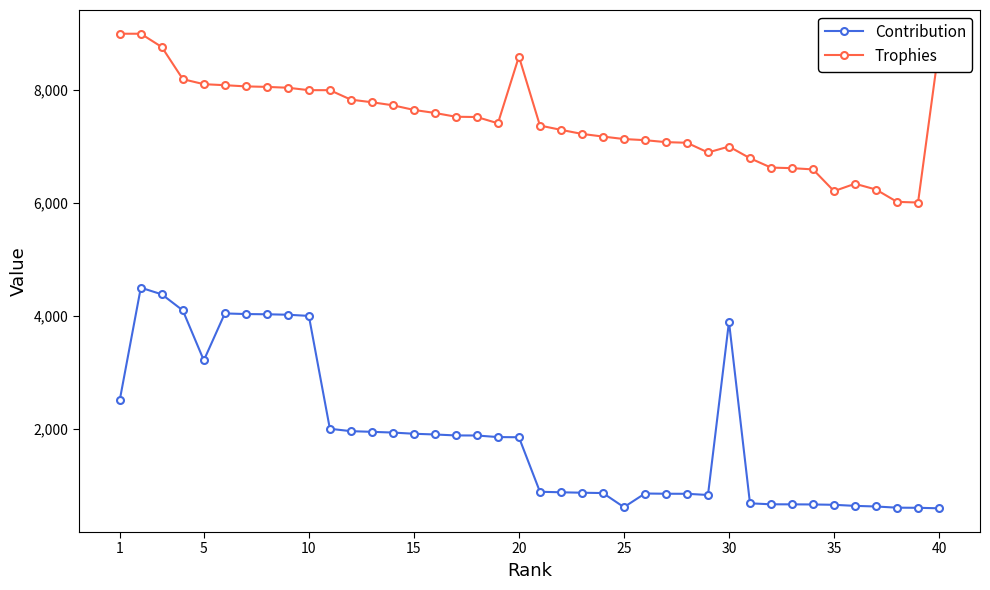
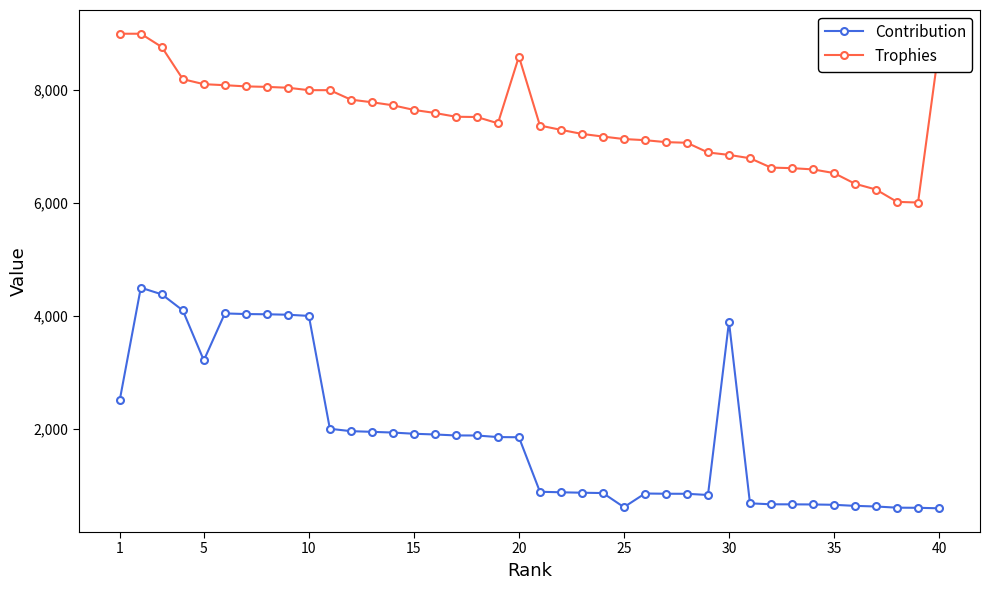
  {
    "Contribution": {
      "1": "2,500",
      "5": "3,200",
      "10": "4,000",
      "15": "1,900",
      "20": "1,900",
      "25": "600",
      "30": "3,900",
      "35": "700",
      "40": "600"
    },
    "Trophies": {
      "1": "9,000",
      "5": "8,100",
      "10": "8,000",
      "15": "7,700",
      "20": "8,600",
      "25": "7,100",
-     "30": "7,000",
-     "35": "6,200"
+     "30": "6,900",
+     "35": "6,500"
    }
  }
